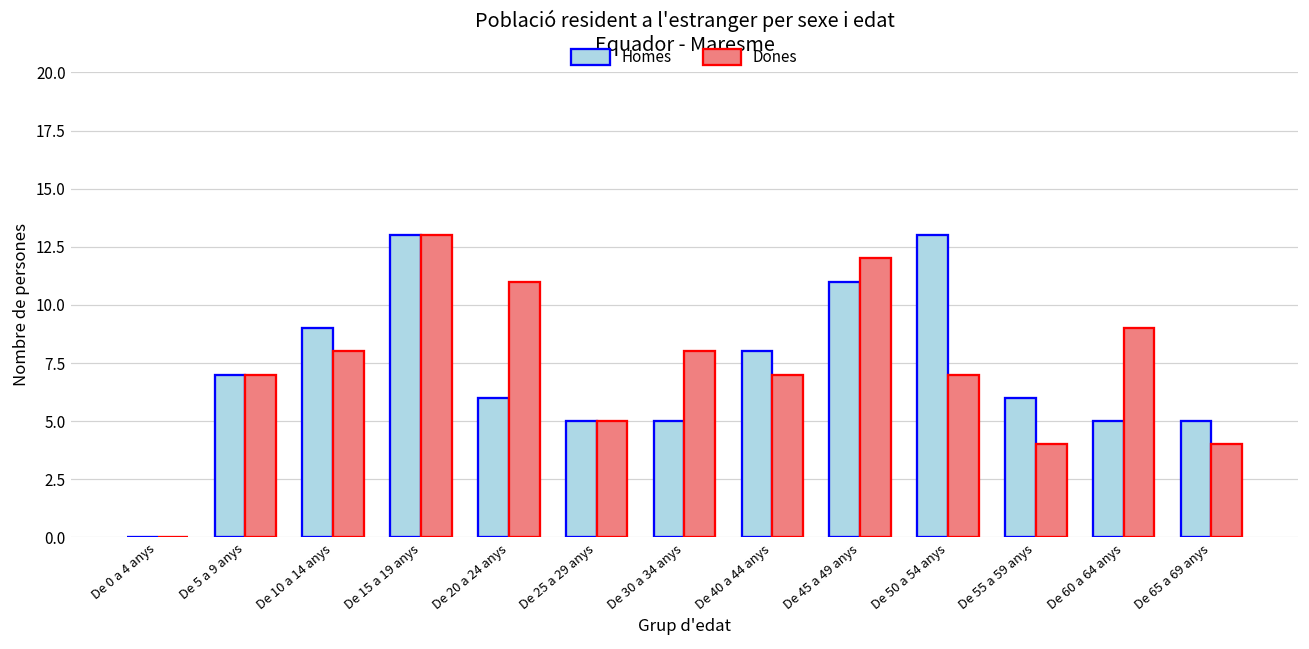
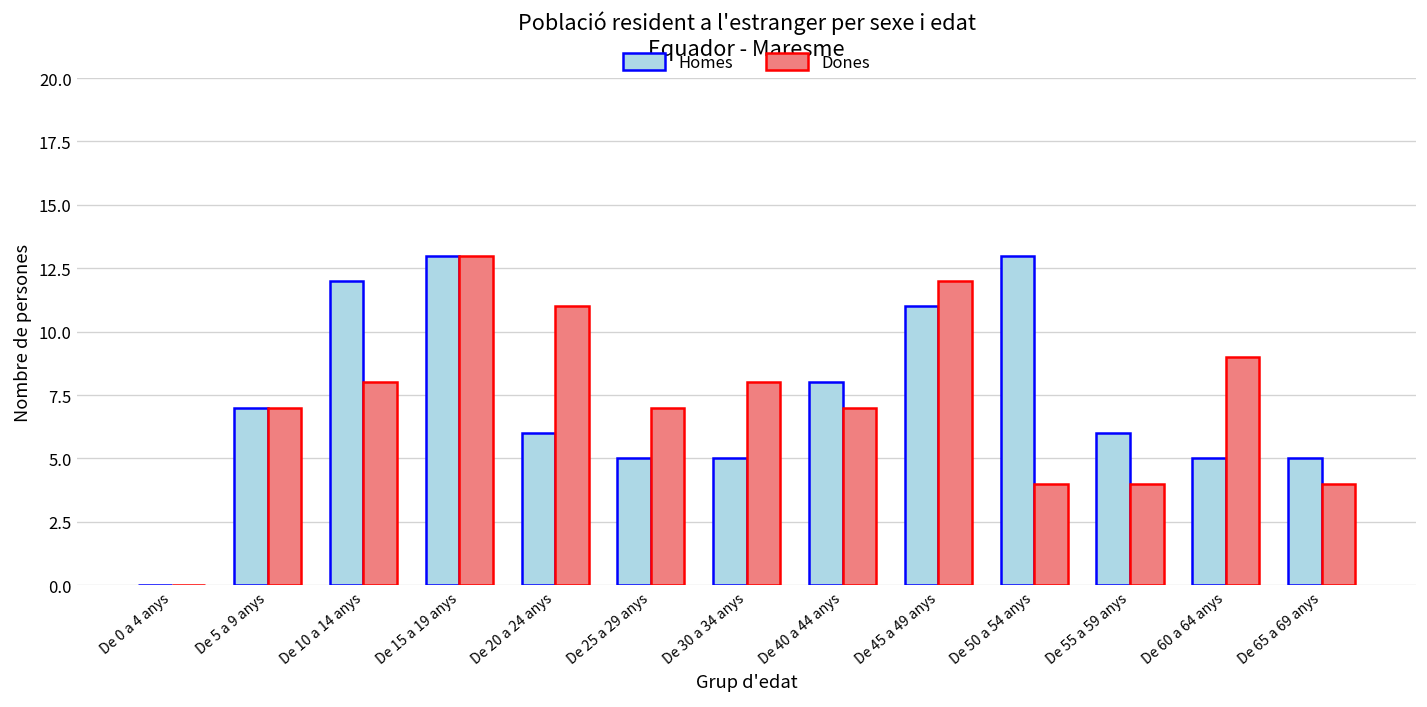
  {
    "Homes": {
      "De 0 a 4 anys": 0,
      "De 5 a 9 anys": 7,
-     "De 10 a 14 anys": 9,
+     "De 10 a 14 anys": 12,
      "De 15 a 19 anys": 13,
      "De 20 a 24 anys": 6,
      "De 25 a 29 anys": 5,
      "De 30 a 34 anys": 5,
      "De 40 a 44 anys": 8,
      "De 45 a 49 anys": 11,
      "De 50 a 54 anys": 13,
      "De 55 a 59 anys": 6,
      "De 60 a 64 anys": 5,
      "De 65 a 69 anys": 5
    },
    "Dones": {
      "De 0 a 4 anys": 0,
      "De 5 a 9 anys": 7,
      "De 10 a 14 anys": 8,
      "De 15 a 19 anys": 13,
      "De 20 a 24 anys": 11,
-     "De 25 a 29 anys": 5,
+     "De 25 a 29 anys": 7,
      "De 30 a 34 anys": 8,
      "De 40 a 44 anys": 7,
      "De 45 a 49 anys": 12,
-     "De 50 a 54 anys": 7,
+     "De 50 a 54 anys": 4,
      "De 55 a 59 anys": 4,
      "De 60 a 64 anys": 9,
      "De 65 a 69 anys": 4
    }
  }
